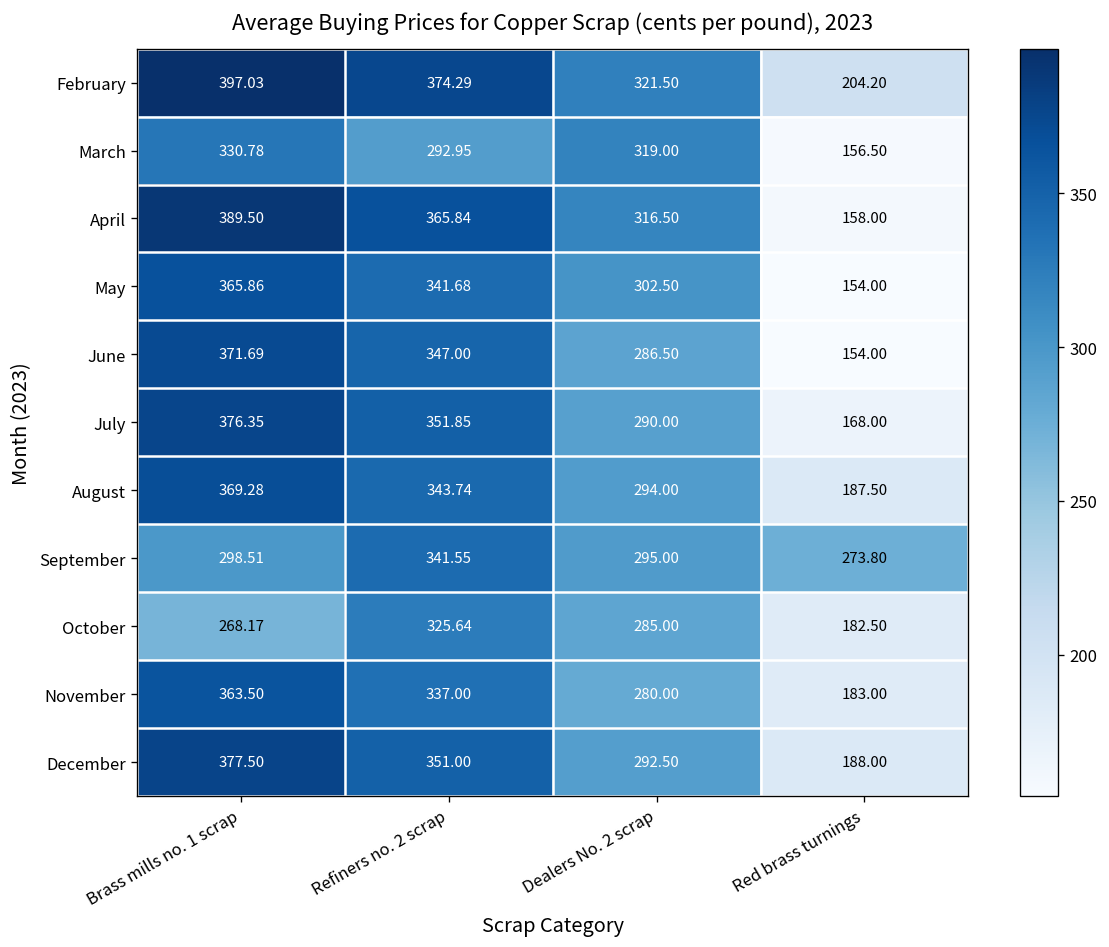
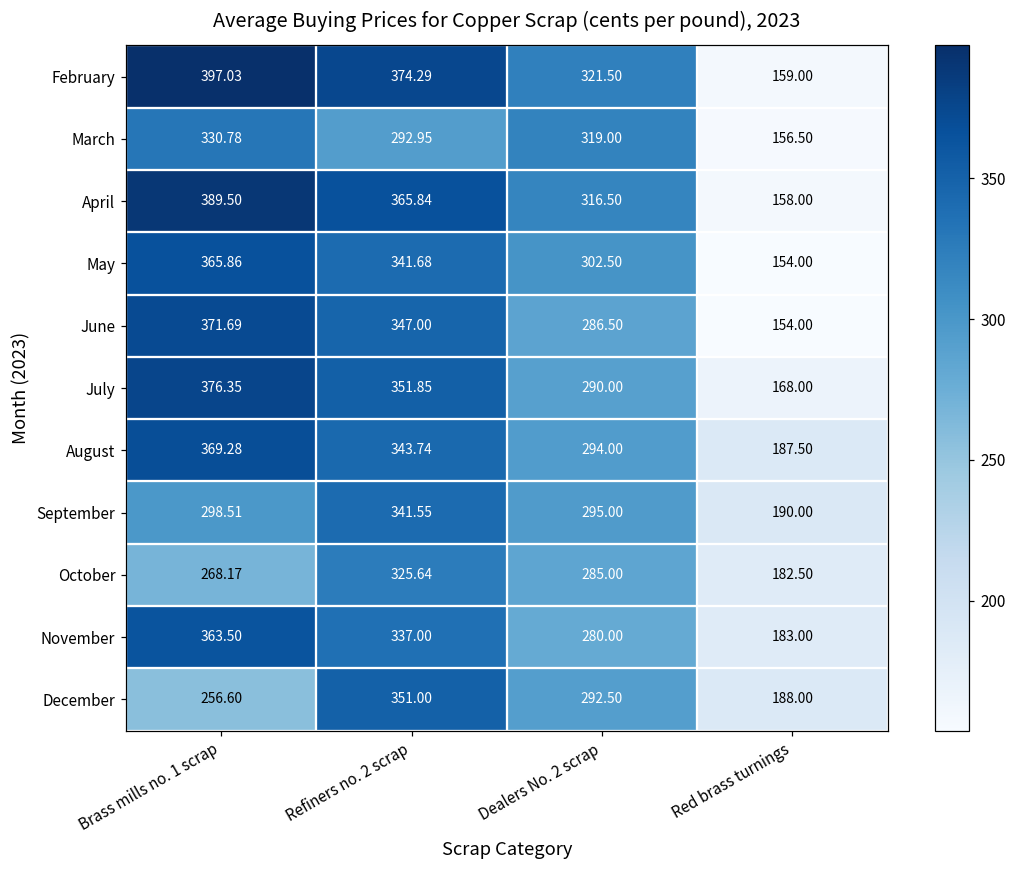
  {
    "February": {
      "Brass mills no. 1 scrap": 397.03,
      "Refiners no. 2 scrap": 374.29,
      "Dealers No. 2 scrap": 321.50,
-     "Red brass turnings": 204.20
+     "Red brass turnings": 159.00
    },
    "March": {
      "Brass mills no. 1 scrap": 330.78,
      "Refiners no. 2 scrap": 292.95,
      "Dealers No. 2 scrap": 319.00,
      "Red brass turnings": 156.50
    },
    "April": {
      "Brass mills no. 1 scrap": 389.50,
      "Refiners no. 2 scrap": 365.84,
      "Dealers No. 2 scrap": 316.50,
      "Red brass turnings": 158.00
    },
    "May": {
      "Brass mills no. 1 scrap": 365.86,
      "Refiners no. 2 scrap": 341.68,
      "Dealers No. 2 scrap": 302.50,
      "Red brass turnings": 154.00
    },
    "June": {
      "Brass mills no. 1 scrap": 371.69,
      "Refiners no. 2 scrap": 347.00,
      "Dealers No. 2 scrap": 286.50,
      "Red brass turnings": 154.00
    },
    "July": {
      "Brass mills no. 1 scrap": 376.35,
      "Refiners no. 2 scrap": 351.85,
      "Dealers No. 2 scrap": 290.00,
      "Red brass turnings": 168.00
    },
    "August": {
      "Brass mills no. 1 scrap": 369.28,
      "Refiners no. 2 scrap": 343.74,
      "Dealers No. 2 scrap": 294.00,
      "Red brass turnings": 187.50
    },
    "September": {
      "Brass mills no. 1 scrap": 298.51,
      "Refiners no. 2 scrap": 341.55,
      "Dealers No. 2 scrap": 295.00,
-     "Red brass turnings": 273.80
+     "Red brass turnings": 190.00
    },
    "October": {
      "Brass mills no. 1 scrap": 268.17,
      "Refiners no. 2 scrap": 325.64,
      "Dealers No. 2 scrap": 285.00,
      "Red brass turnings": 182.50
    },
    "November": {
      "Brass mills no. 1 scrap": 363.50,
      "Refiners no. 2 scrap": 337.00,
      "Dealers No. 2 scrap": 280.00,
      "Red brass turnings": 183.00
    },
    "December": {
-     "Brass mills no. 1 scrap": 377.50,
+     "Brass mills no. 1 scrap": 256.60,
      "Refiners no. 2 scrap": 351.00,
      "Dealers No. 2 scrap": 292.50,
      "Red brass turnings": 188.00
    }
  }
